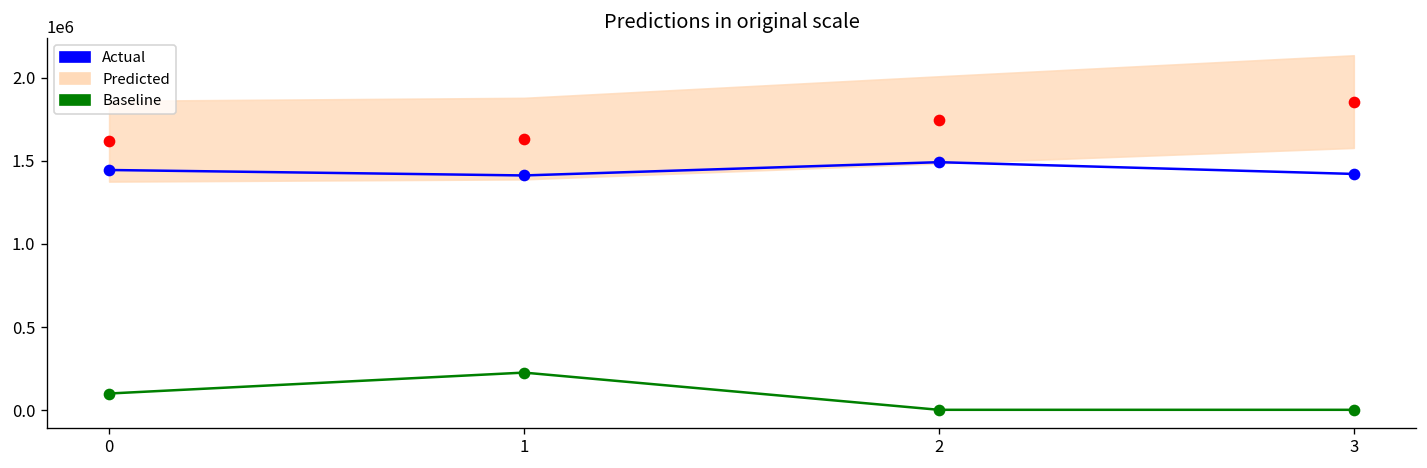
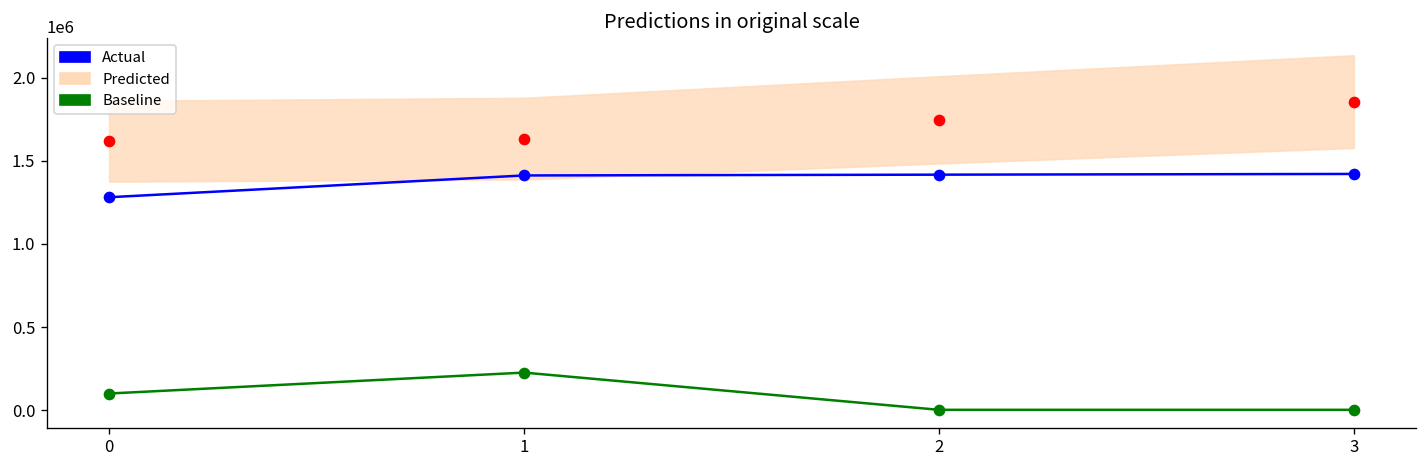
  {
    "Actual": {
-     "0": 1440000,
+     "0": 1280000,
      "1": 1410000,
-     "2": 1490000,
+     "2": 1420000,
      "3": 1420000
    },
    "Baseline": {
      "0": 100000,
      "1": 230000,
      "2": 0,
      "3": 0
    }
  }
